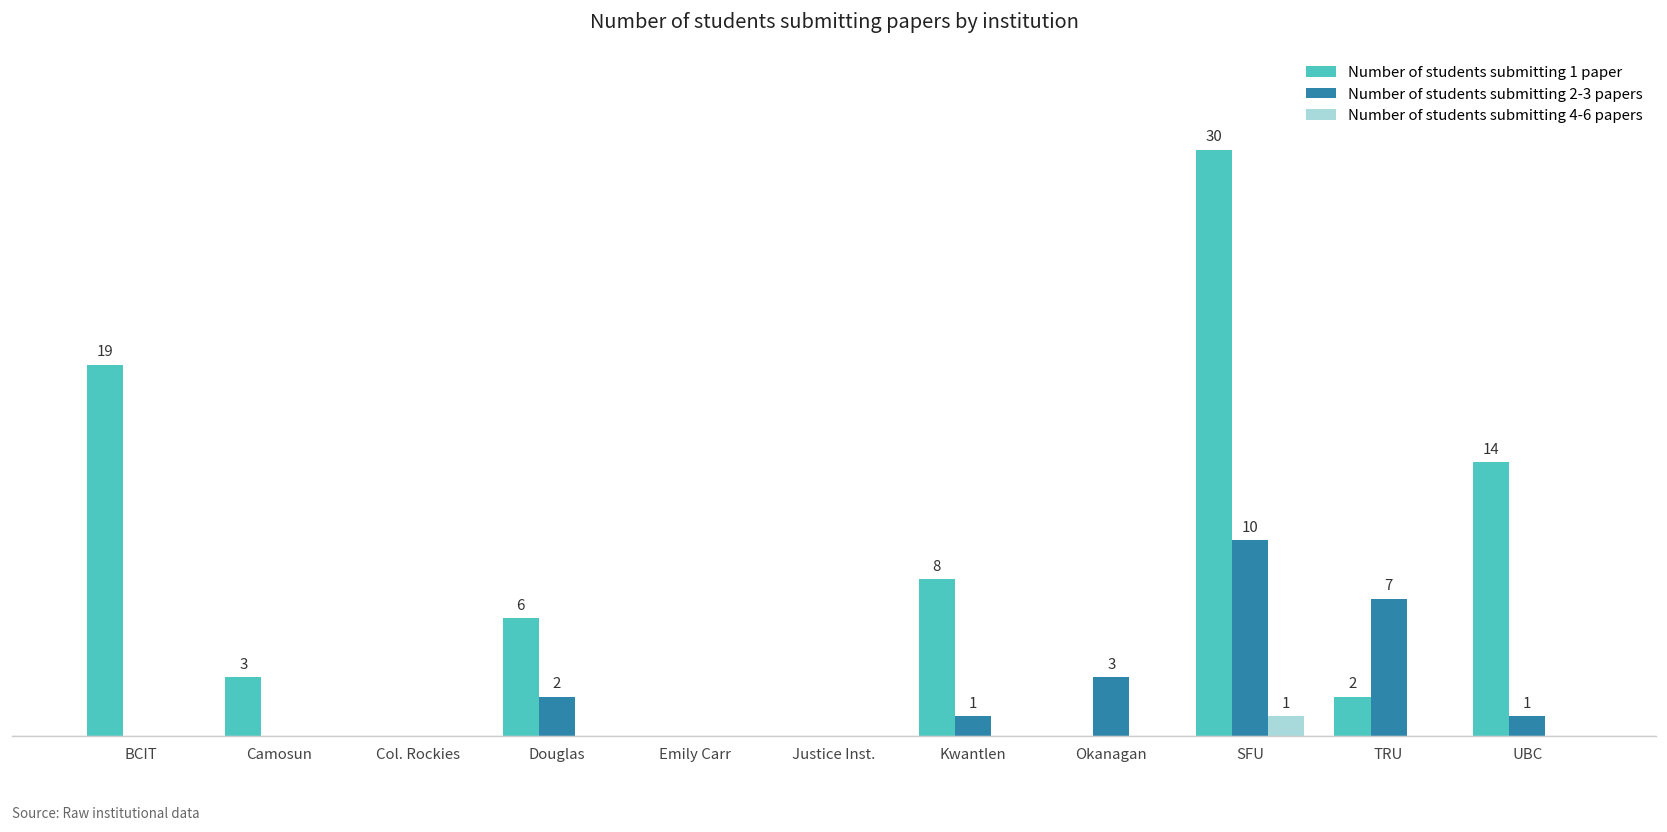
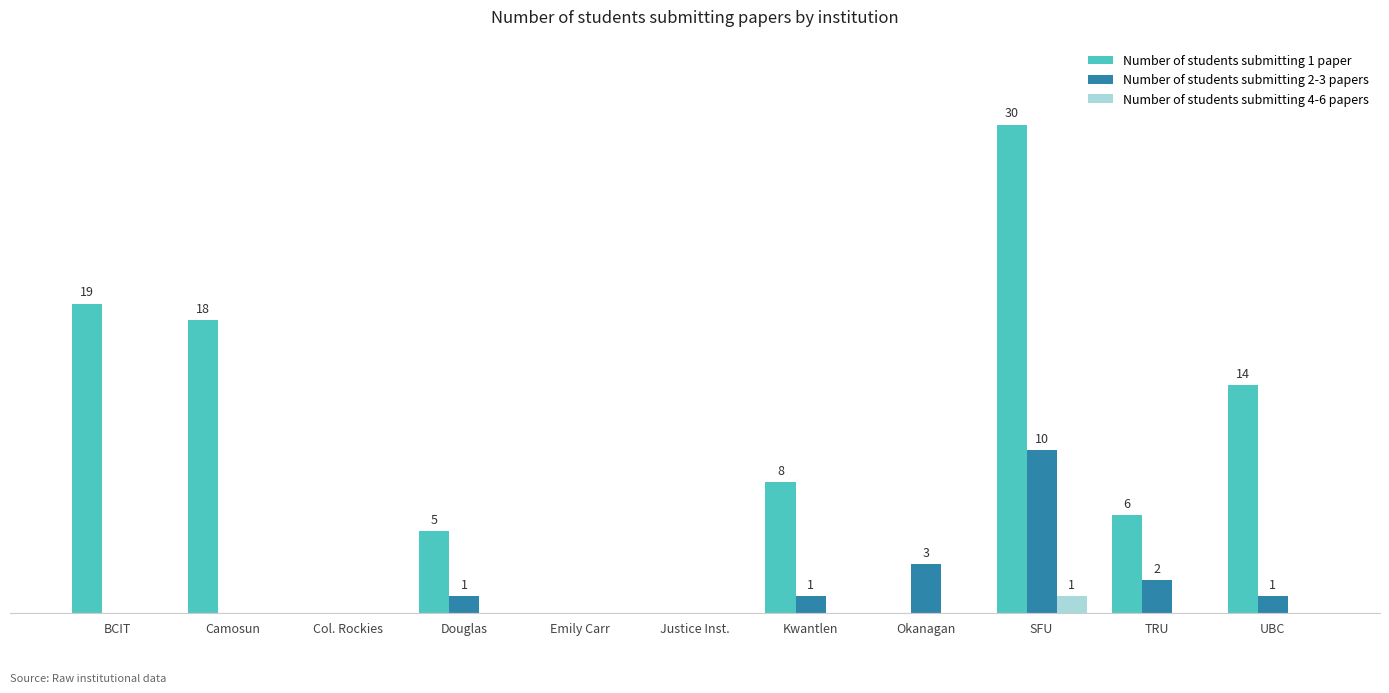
  {
    "Number of students submitting 1 paper": {
      "BCIT": 19,
-     "Camosun": 3,
-     "Douglas": 6,
+     "Camosun": 18,
+     "Douglas": 5,
      "Kwantlen": 8,
      "SFU": 30,
-     "TRU": 2,
+     "TRU": 6,
      "UBC": 14
    },
    "Number of students submitting 2-3 papers": {
-     "Douglas": 2,
+     "Douglas": 1,
      "Kwantlen": 1,
      "Okanagan": 3,
      "SFU": 10,
-     "TRU": 7,
+     "TRU": 2,
      "UBC": 1
    },
    "Number of students submitting 4-6 papers": {
      "SFU": 1
    }
  }
